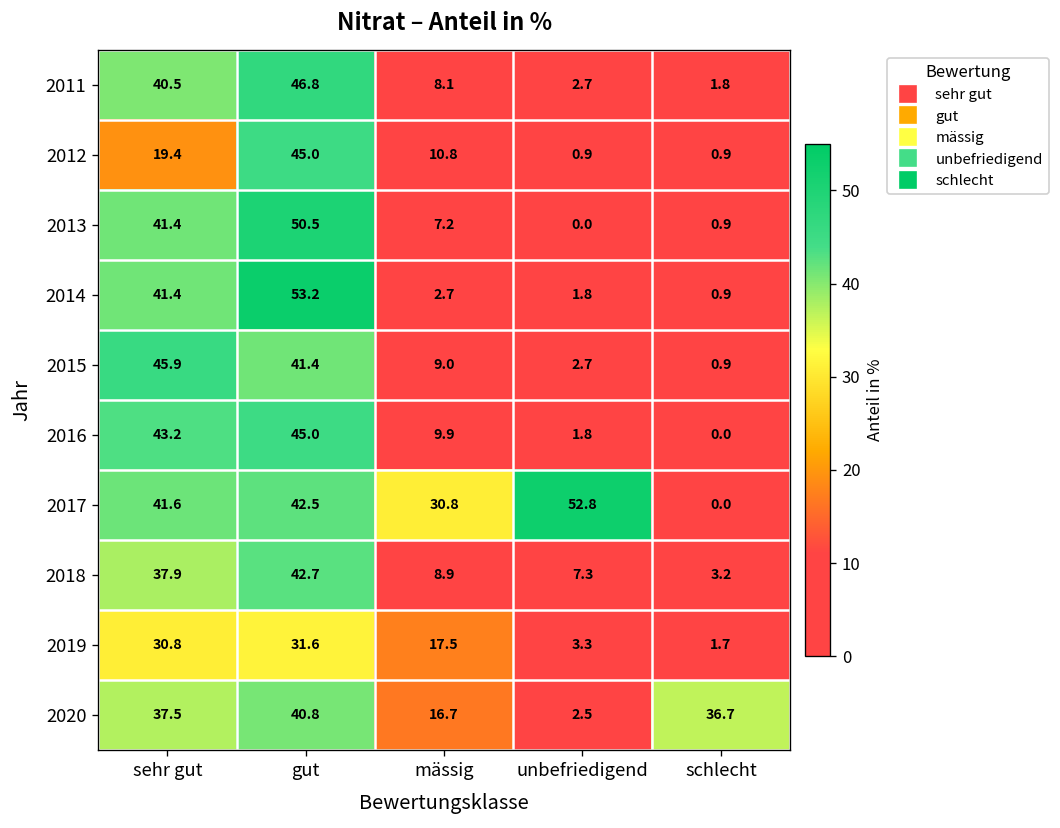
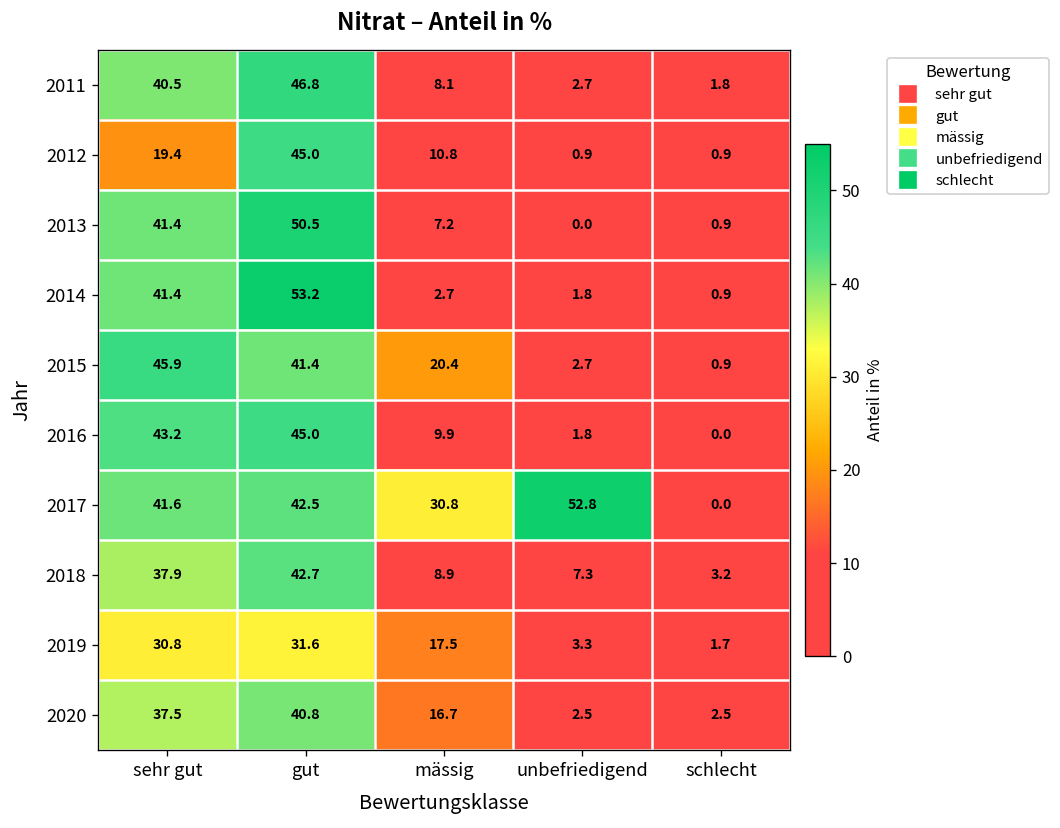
  {
    "2011": {
      "sehr gut": 40.5,
      "gut": 46.8,
      "mässig": 8.1,
      "unbefriedigend": 2.7,
      "schlecht": 1.8
    },
    "2012": {
      "sehr gut": 19.4,
      "gut": 45.0,
      "mässig": 10.8,
      "unbefriedigend": 0.9,
      "schlecht": 0.9
    },
    "2013": {
      "sehr gut": 41.4,
      "gut": 50.5,
      "mässig": 7.2,
      "unbefriedigend": 0.0,
      "schlecht": 0.9
    },
    "2014": {
      "sehr gut": 41.4,
      "gut": 53.2,
      "mässig": 2.7,
      "unbefriedigend": 1.8,
      "schlecht": 0.9
    },
    "2015": {
      "sehr gut": 45.9,
      "gut": 41.4,
-     "mässig": 9.0,
+     "mässig": 20.4,
      "unbefriedigend": 2.7,
      "schlecht": 0.9
    },
    "2016": {
      "sehr gut": 43.2,
      "gut": 45.0,
      "mässig": 9.9,
      "unbefriedigend": 1.8,
      "schlecht": 0.0
    },
    "2017": {
      "sehr gut": 41.6,
      "gut": 42.5,
      "mässig": 30.8,
      "unbefriedigend": 52.8,
      "schlecht": 0.0
    },
    "2018": {
      "sehr gut": 37.9,
      "gut": 42.7,
      "mässig": 8.9,
      "unbefriedigend": 7.3,
      "schlecht": 3.2
    },
    "2019": {
      "sehr gut": 30.8,
      "gut": 31.6,
      "mässig": 17.5,
      "unbefriedigend": 3.3,
      "schlecht": 1.7
    },
    "2020": {
      "sehr gut": 37.5,
      "gut": 40.8,
      "mässig": 16.7,
      "unbefriedigend": 2.5,
-     "schlecht": 36.7
+     "schlecht": 2.5
    }
  }
